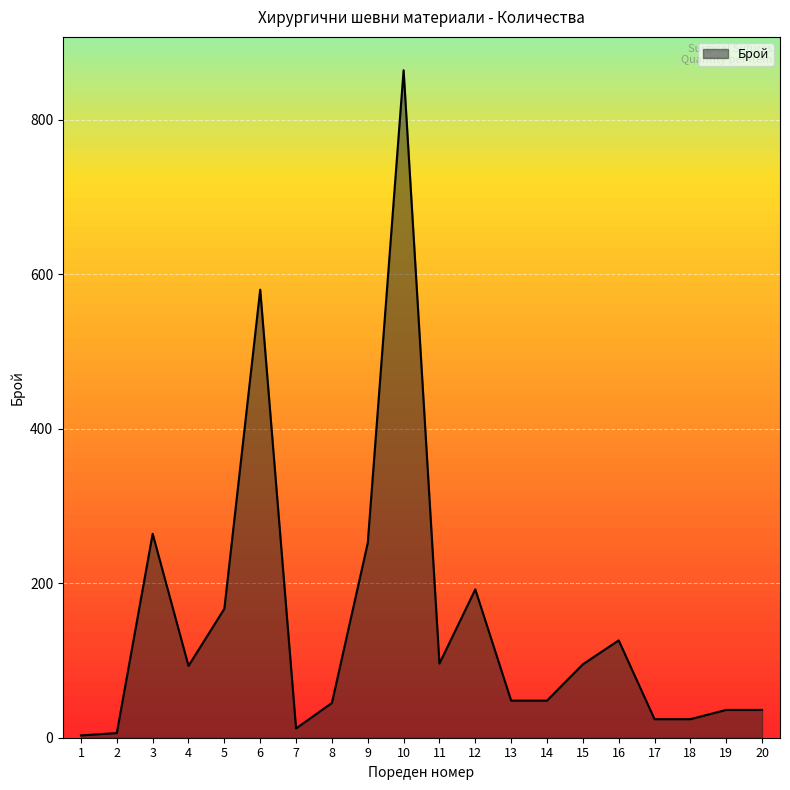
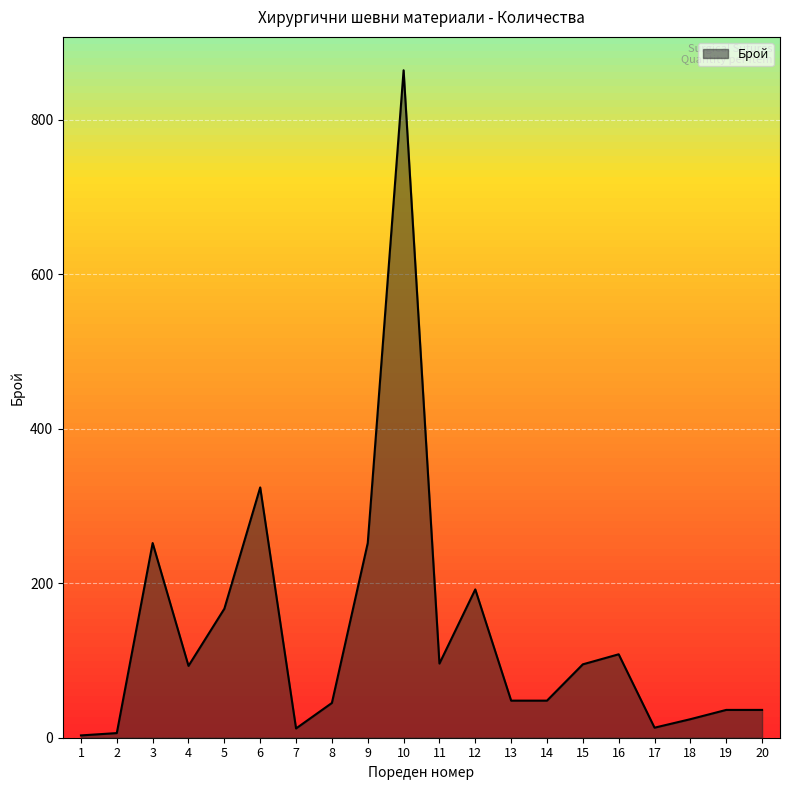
  {
    "1": 0,
    "2": 10,
-   "3": 260,
+   "3": 250,
    "4": 90,
    "5": 170,
-   "6": 580,
+   "6": 320,
    "7": 10,
    "8": 50,
    "9": 250,
    "10": 860,
    "11": 100,
    "12": 190,
    "13": 50,
    "14": 50,
    "15": 100,
-   "16": 130,
-   "17": 20,
+   "16": 110,
+   "17": 10,
    "18": 20,
    "19": 40,
    "20": 40
  }
